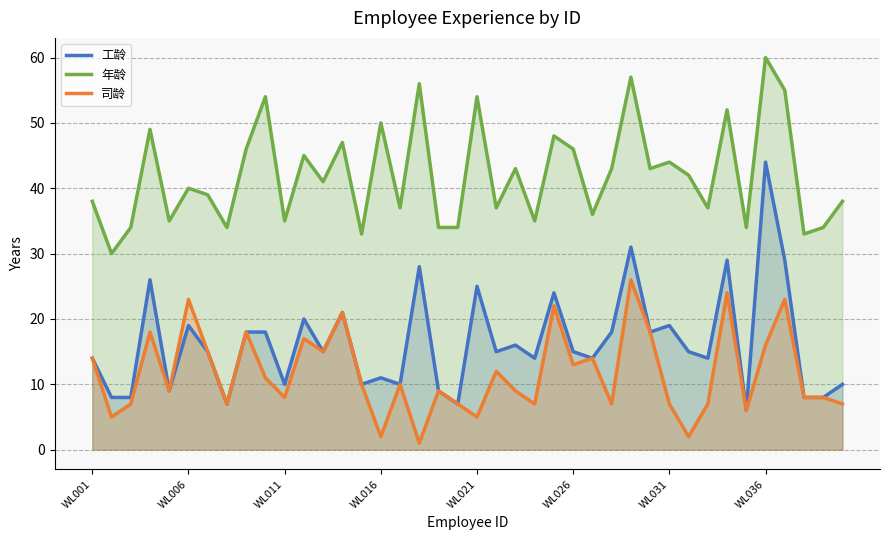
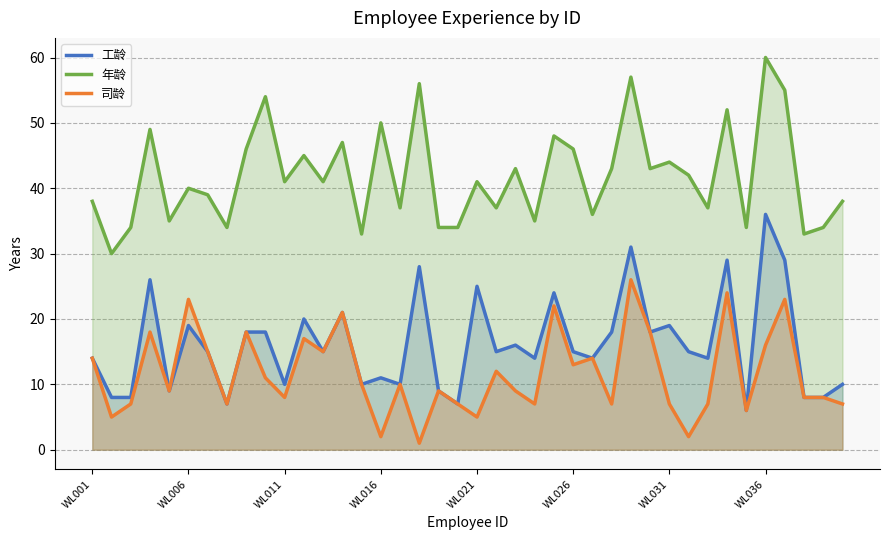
  {
    "工龄": {
      "WL006": 19,
      "WL011": 10,
      "WL016": 11,
      "WL021": 25,
      "WL026": 15,
      "WL031": 19,
-     "WL036": 44
+     "WL036": 36
    },
    "年龄": {
      "WL001": 38,
      "WL006": 40,
-     "WL011": 35,
+     "WL011": 41,
      "WL016": 50,
-     "WL021": 54,
+     "WL021": 41,
      "WL026": 46,
      "WL031": 44,
      "WL036": 60
    },
    "司龄": {
      "WL006": 23,
      "WL011": 8,
      "WL016": 2,
      "WL021": 5,
      "WL026": 13,
      "WL031": 7,
      "WL036": 16
    }
  }
